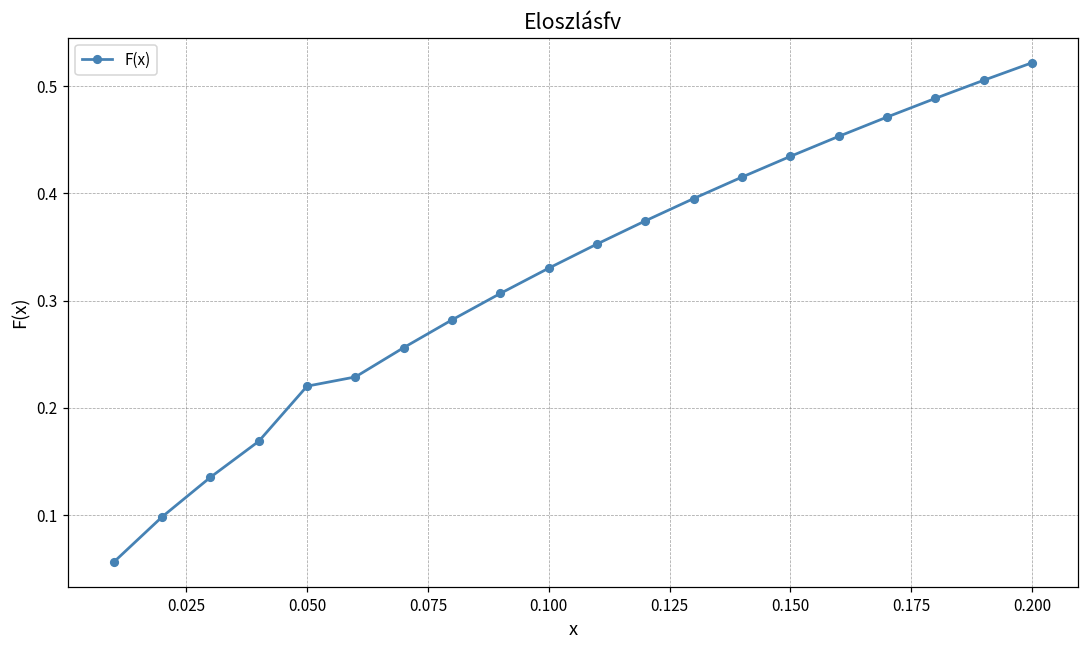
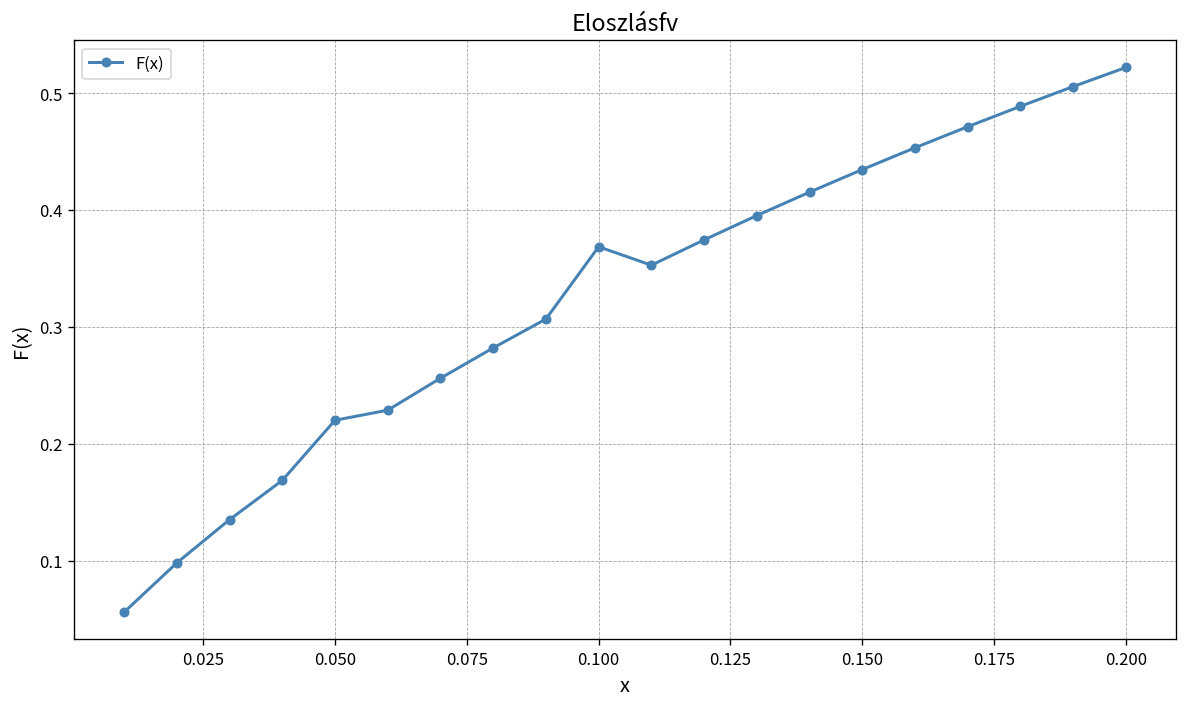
  {
    "0.050": 0.22,
-   "0.100": 0.33,
+   "0.100": 0.37,
    "0.150": 0.43,
    "0.200": 0.52
  }
